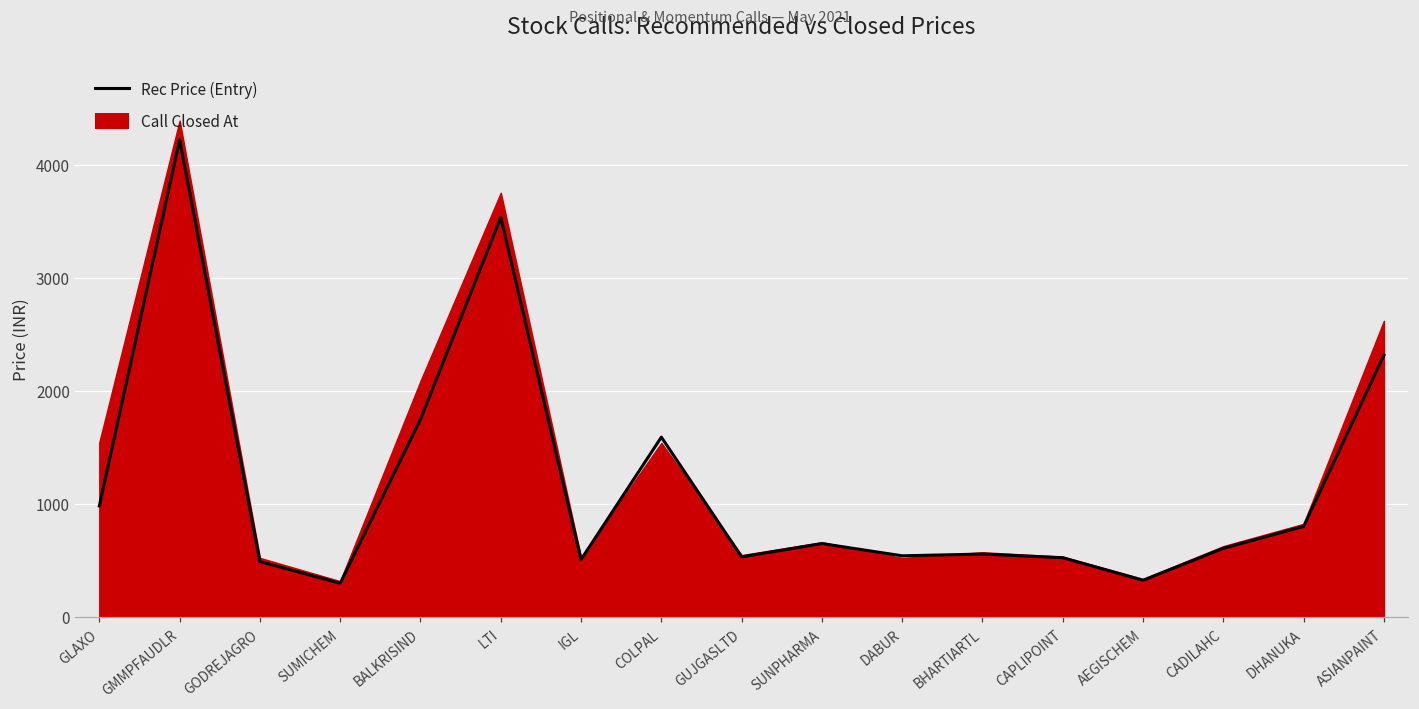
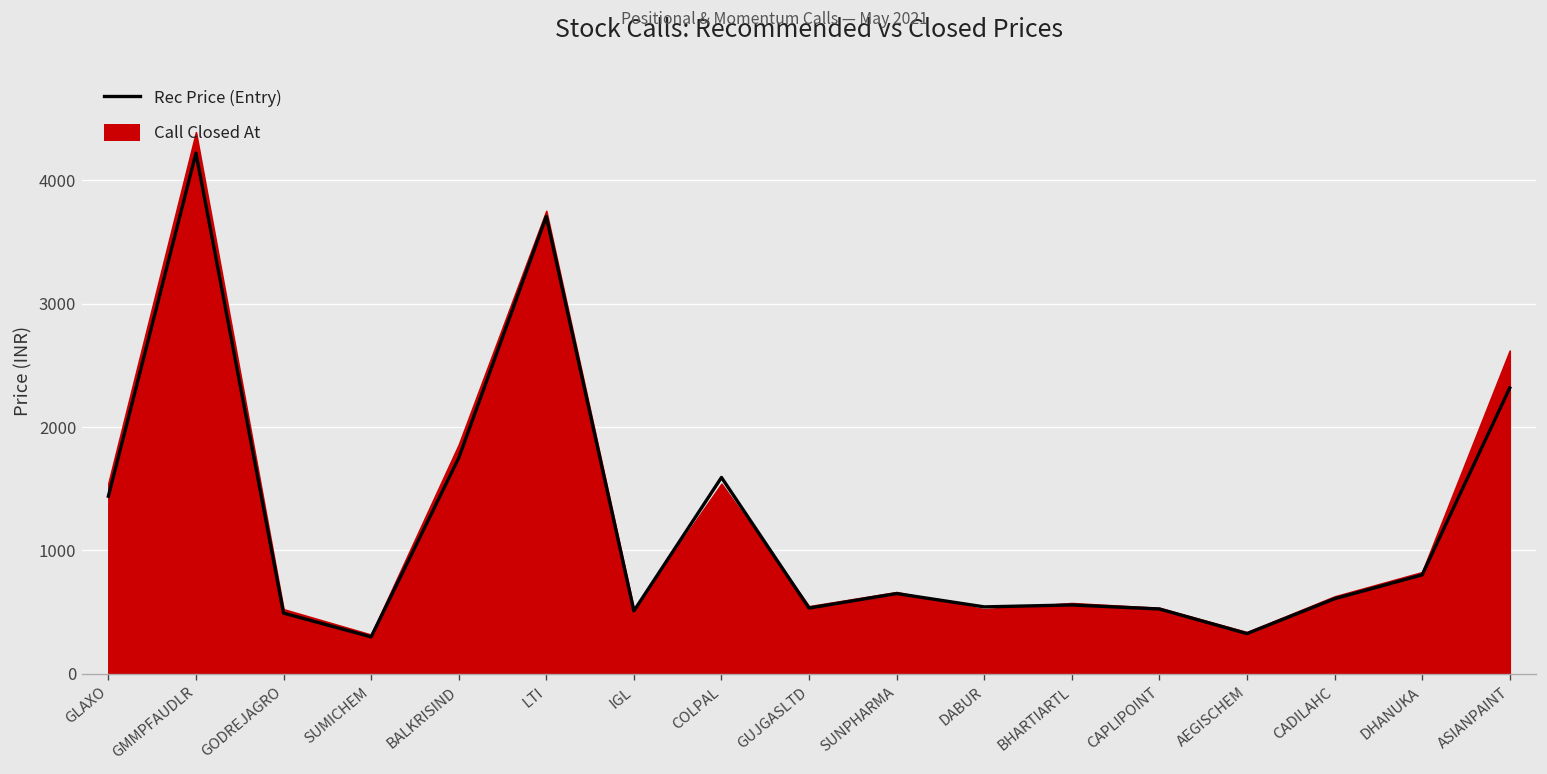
  {
    "Rec Price (Entry)": {
-     "GLAXO": 980,
+     "GLAXO": 1440,
      "GMMPFAUDLR": 4220,
      "GODREJAGRO": 490,
      "BALKRISIND": 1750,
-     "LTI": 3540,
+     "LTI": 3710,
      "COLPAL": 1590,
      "ASIANPAINT": 2320
    },
    "Call Closed At": {
      "GLAXO": 1550,
      "GMMPFAUDLR": 4390,
      "GODREJAGRO": 520,
-     "BALKRISIND": 2090,
+     "BALKRISIND": 1860,
      "LTI": 3750,
      "COLPAL": 1540,
      "ASIANPAINT": 2620
    }
  }
